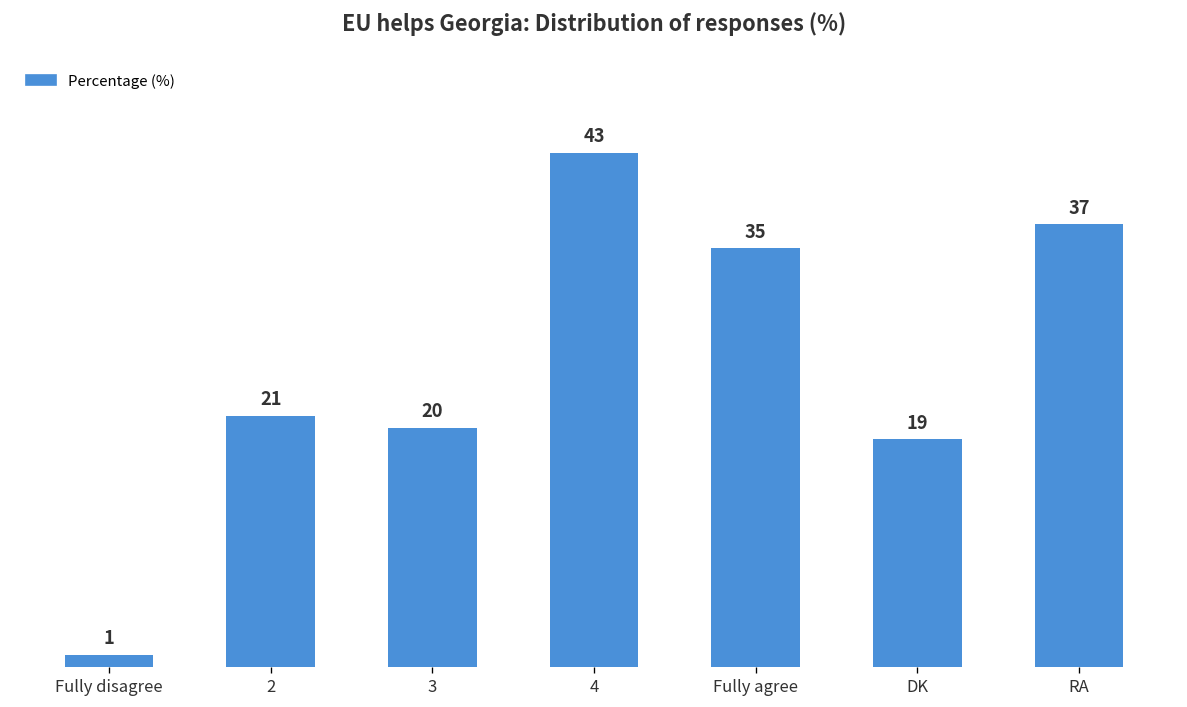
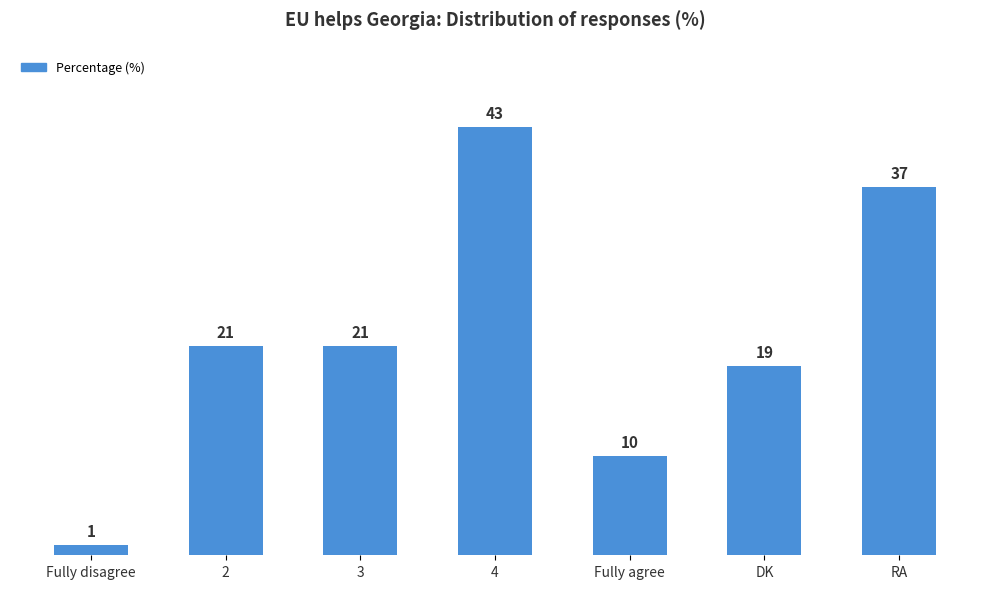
  {
    "Fully disagree": 1,
    "2": 21,
-   "3": 20,
+   "3": 21,
    "4": 43,
-   "Fully agree": 35,
+   "Fully agree": 10,
    "DK": 19,
    "RA": 37
  }
